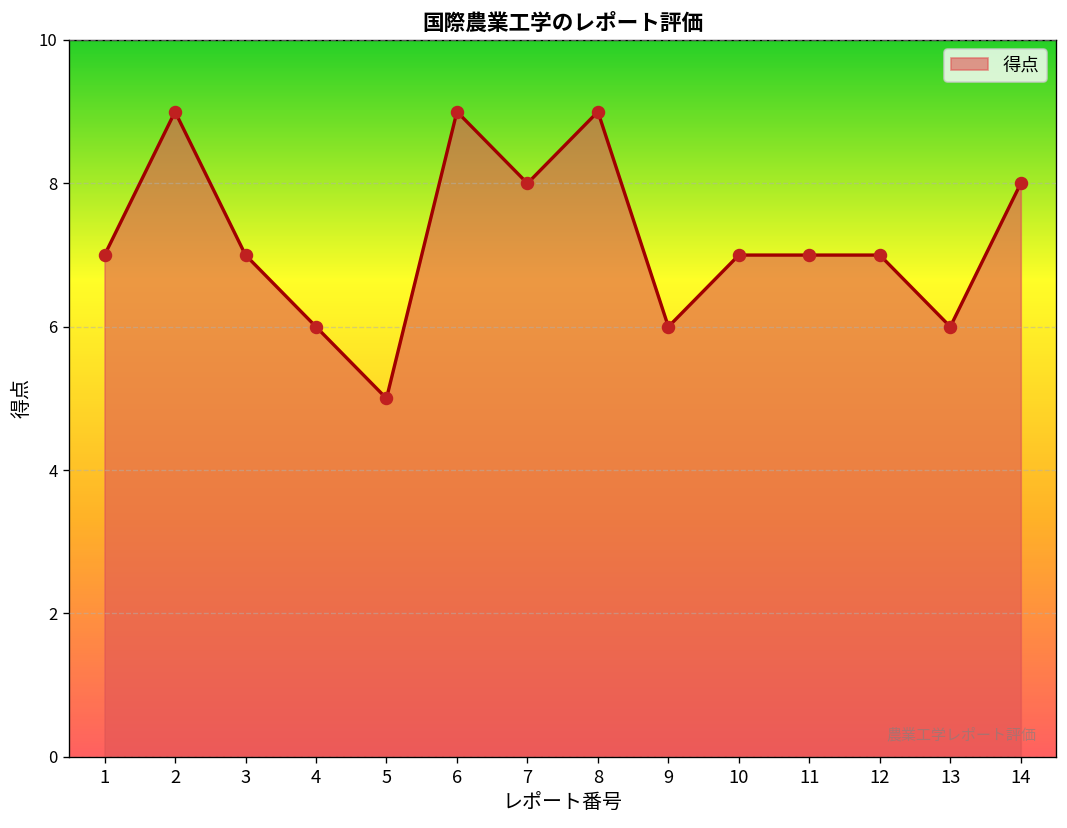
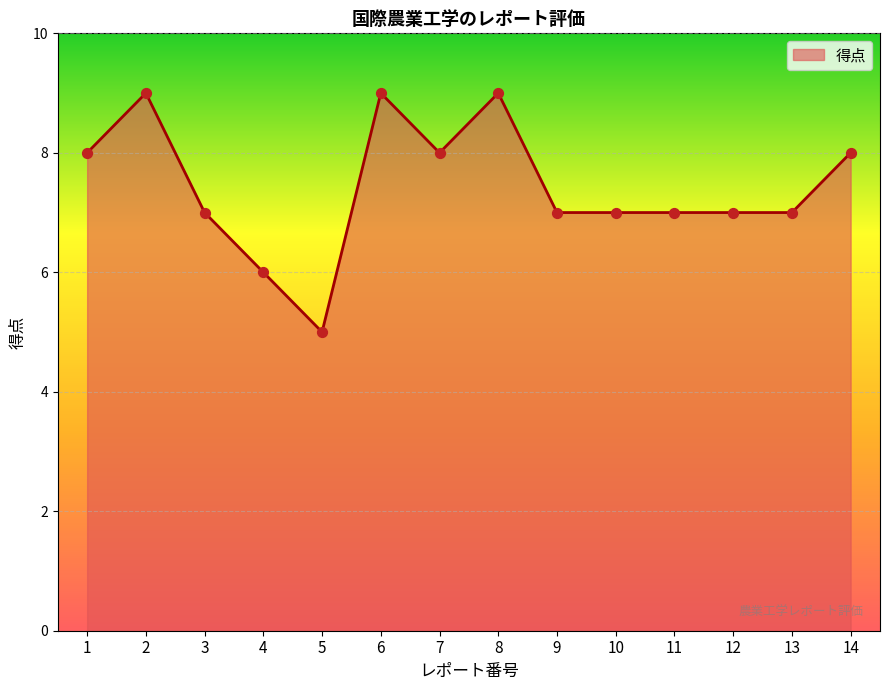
  {
-   "1": 7,
+   "1": 8,
    "2": 9,
    "3": 7,
    "4": 6,
    "5": 5,
    "6": 9,
    "7": 8,
    "8": 9,
-   "9": 6,
+   "9": 7,
    "10": 7,
    "11": 7,
    "12": 7,
-   "13": 6,
+   "13": 7,
    "14": 8
  }
